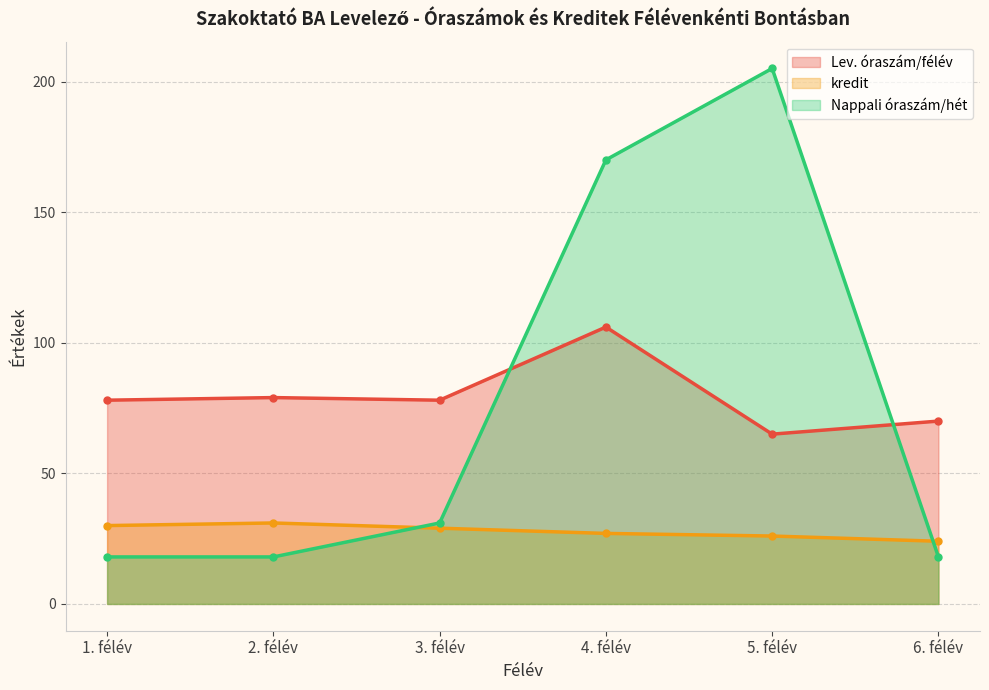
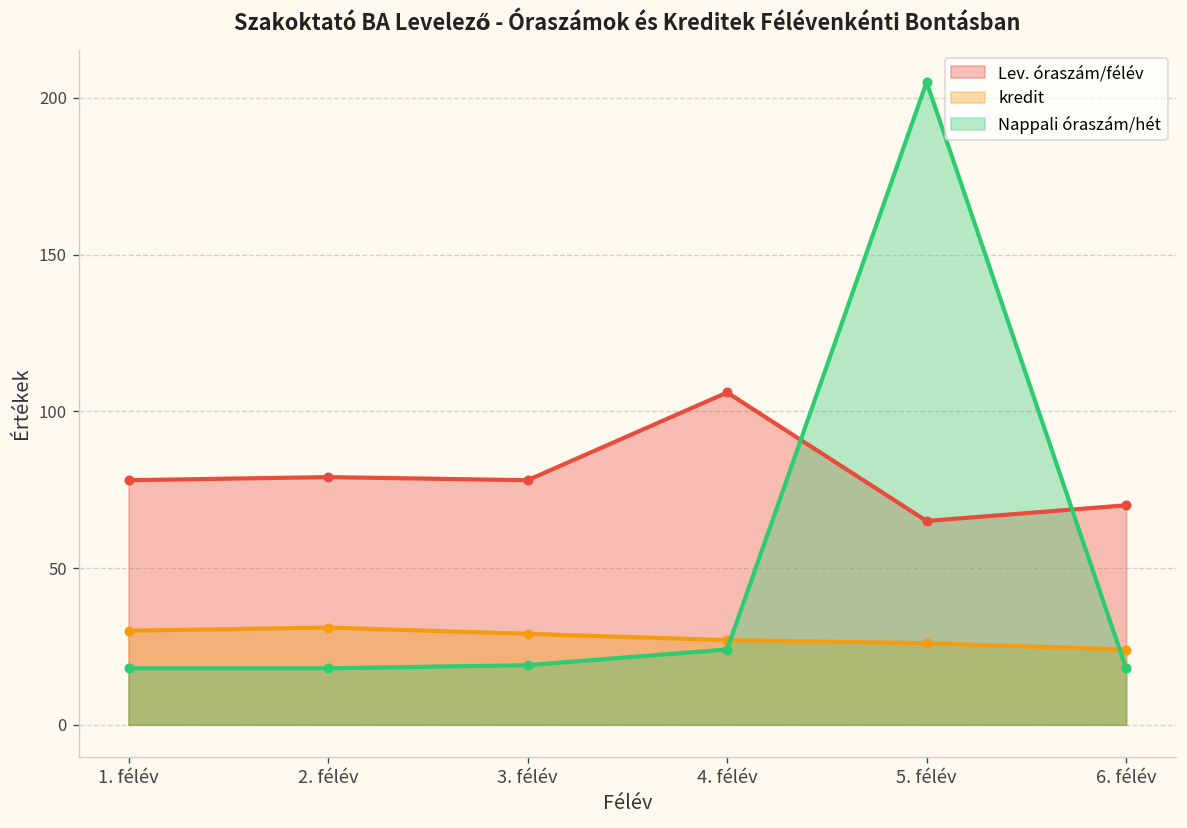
  {
    "Nappali óraszám/hét": {
      "1. félév": 18,
      "2. félév": 18,
-     "3. félév": 31,
-     "4. félév": 170,
+     "3. félév": 19,
+     "4. félév": 24,
      "5. félév": 205,
      "6. félév": 18
    }
  }
